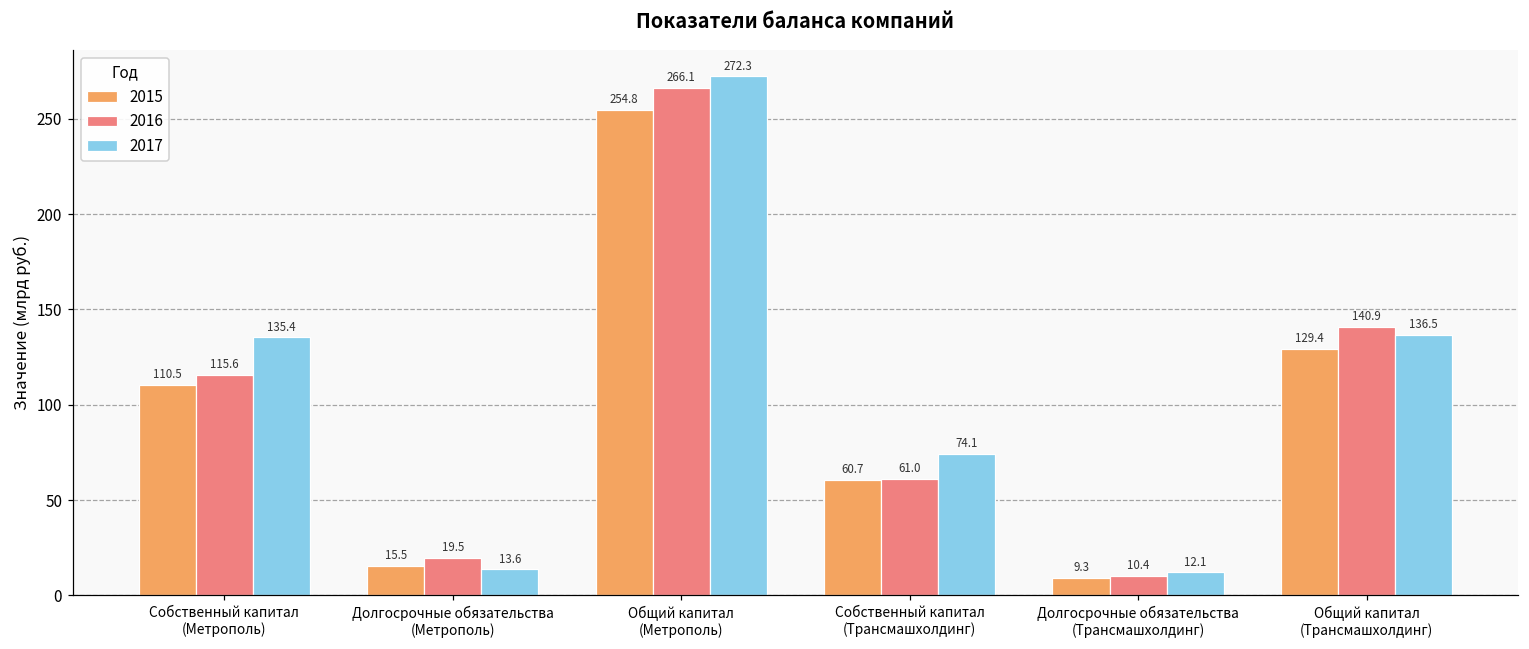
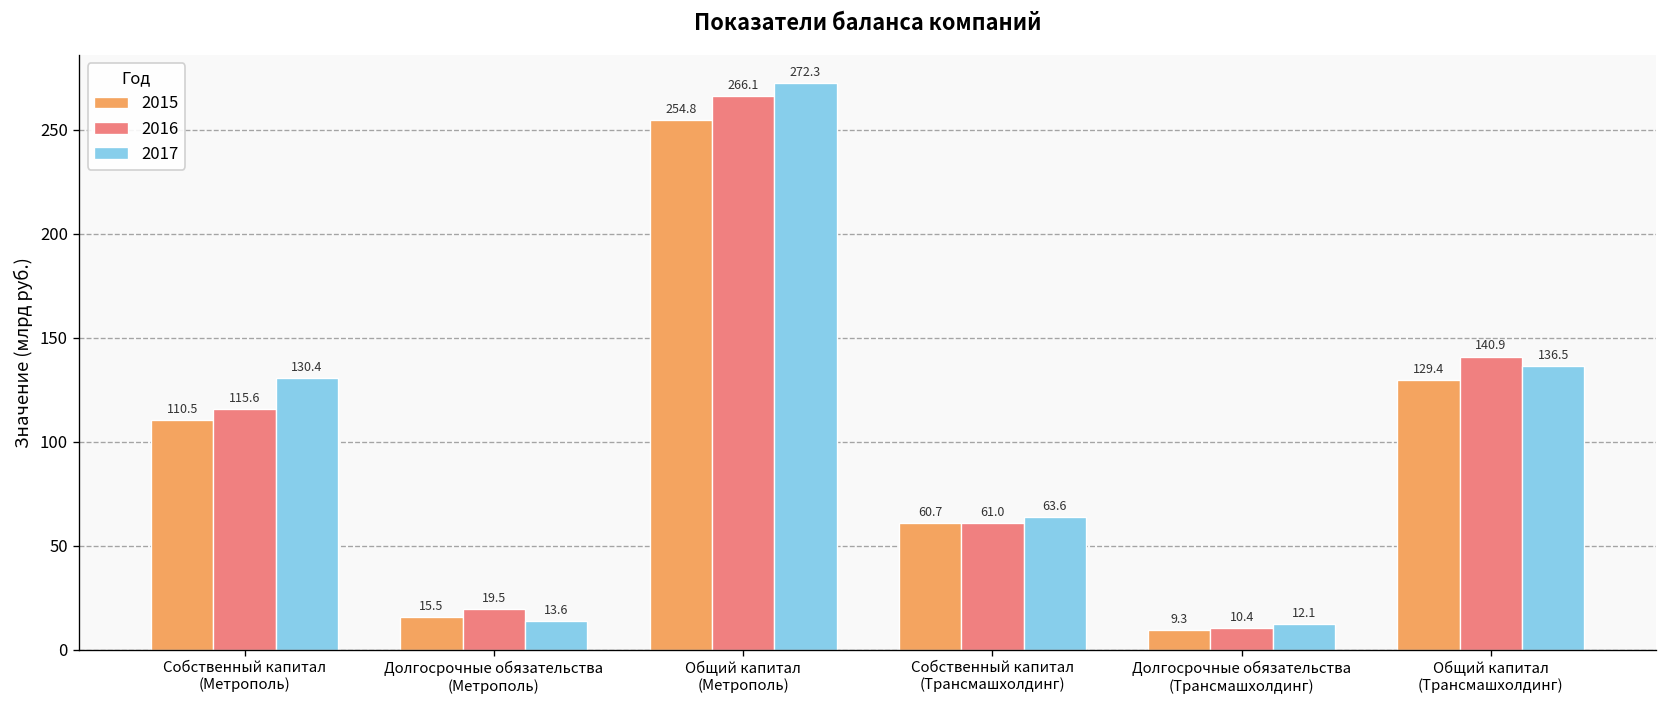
  {
    "2017": {
-     "Собственный капитал (Метрополь)": 135.4,
+     "Собственный капитал (Метрополь)": 130.4,
      "Долгосрочные обязательства (Метрополь)": 13.6,
      "Общий капитал (Метрополь)": 272.3,
-     "Собственный капитал (Трансмашхолдинг)": 74.1,
+     "Собственный капитал (Трансмашхолдинг)": 63.6,
      "Долгосрочные обязательства (Трансмашхолдинг)": 12.1,
      "Общий капитал (Трансмашхолдинг)": 136.5
    }
  }
